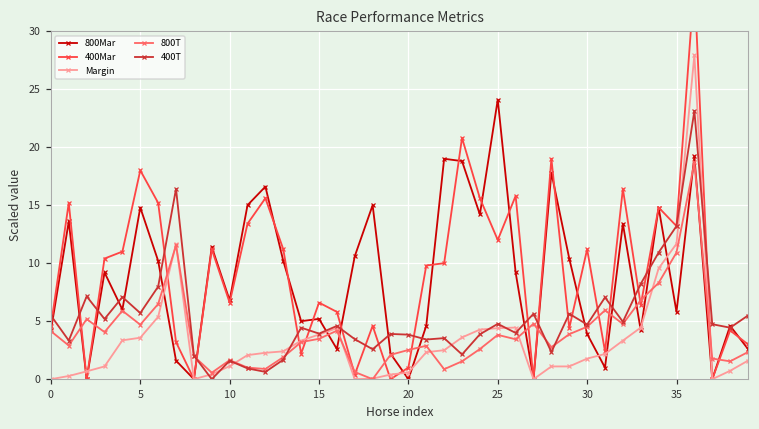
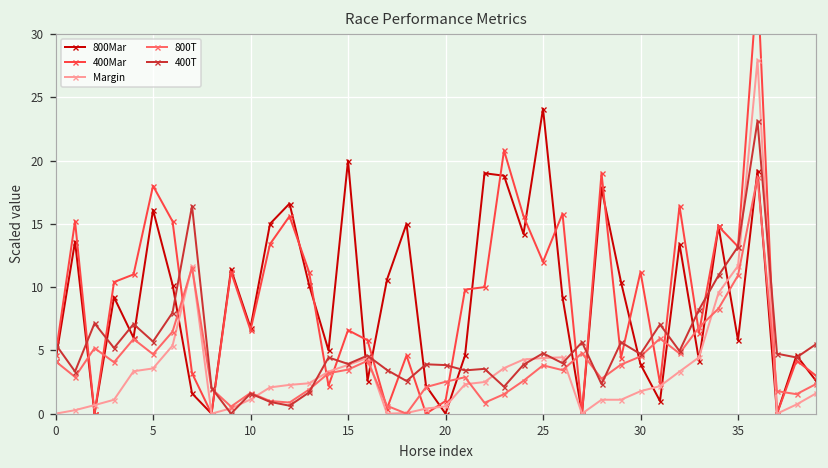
  {
    "800Mar": {
-     "5": 14.8,
-     "15": 5.2,
+     "5": 16.1,
+     "15": 20.0,
      "20": 0.0,
      "25": 24.1,
      "30": 3.9,
      "35": 5.8
    },
    "Margin": {
      "0": 0.0,
      "5": 3.6,
      "10": 1.1,
      "20": 0.6,
      "25": 4.4,
      "30": 1.8,
      "35": 11.7
    }
  }
